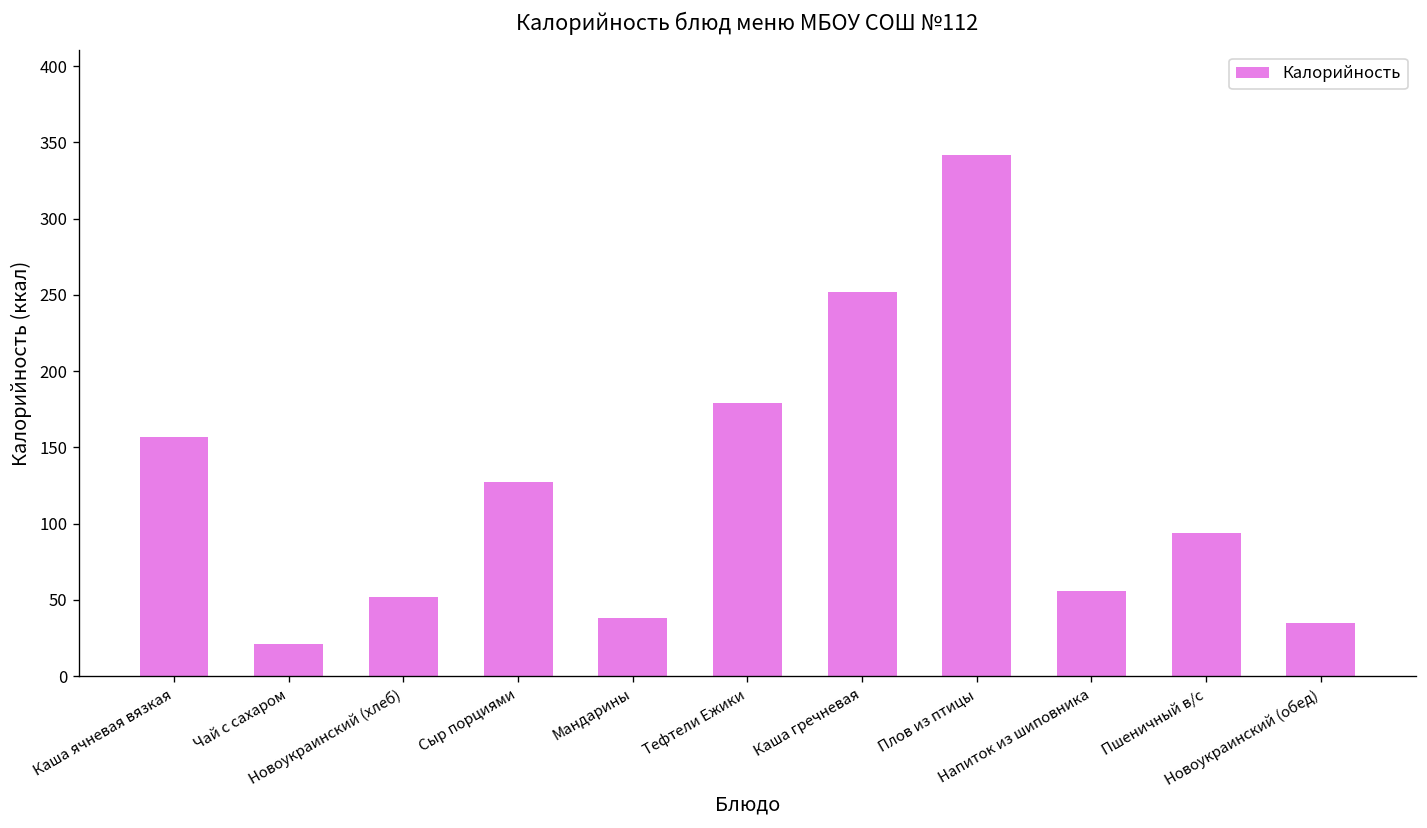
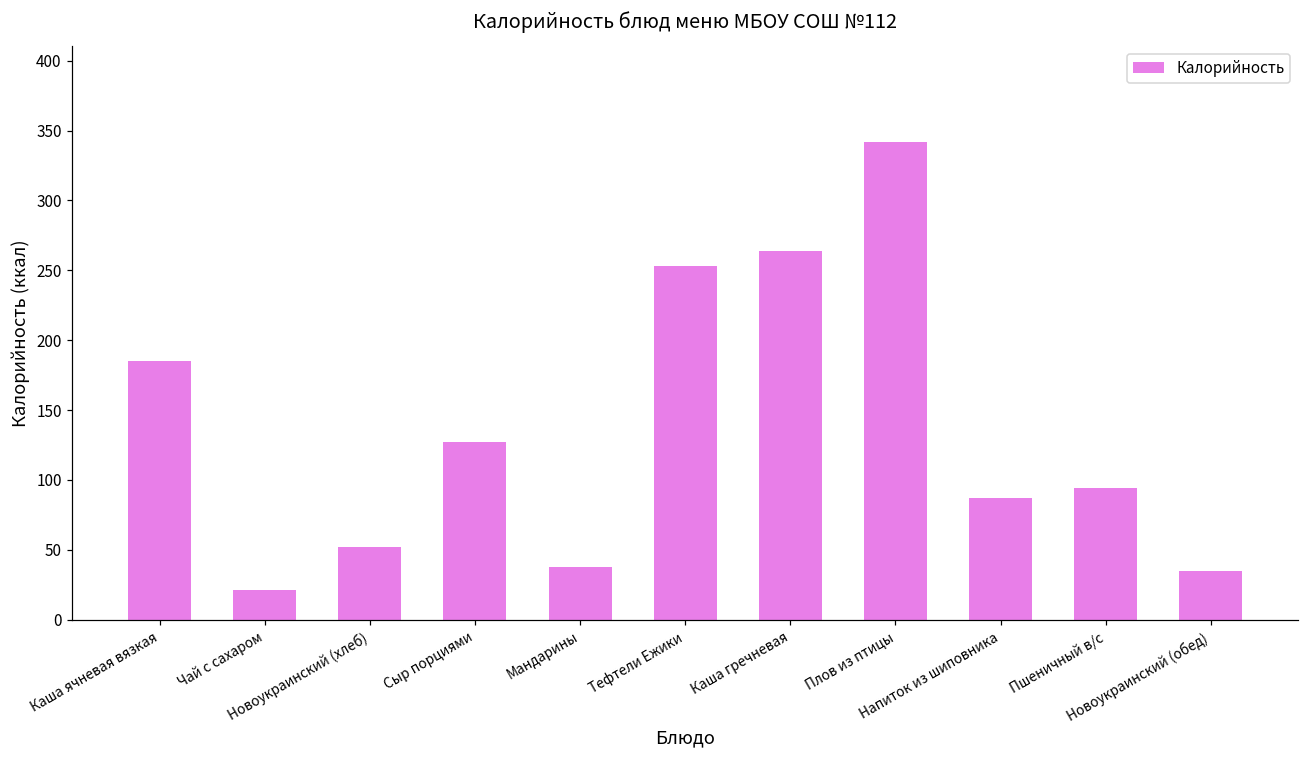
  {
-   "Каша ячневая вязкая": 157,
+   "Каша ячневая вязкая": 185,
    "Чай с сахаром": 21,
    "Новоукраинский (хлеб)": 52,
    "Сыр порциями": 127,
    "Мандарины": 38,
-   "Тефтели Ежики": 179,
-   "Каша гречневая": 252,
+   "Тефтели Ежики": 253,
+   "Каша гречневая": 264,
    "Плов из птицы": 342,
-   "Напиток из шиповника": 56,
+   "Напиток из шиповника": 87,
    "Пшеничный в/с": 94,
    "Новоукраинский (обед)": 35
  }
